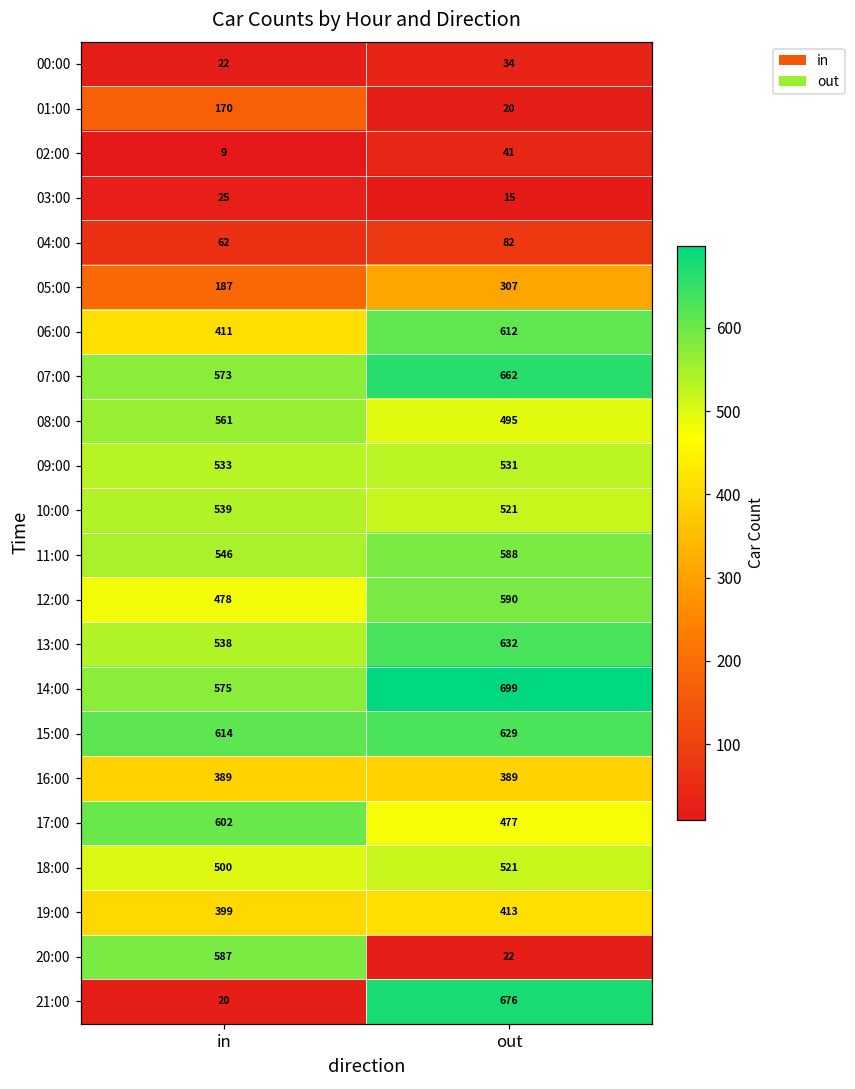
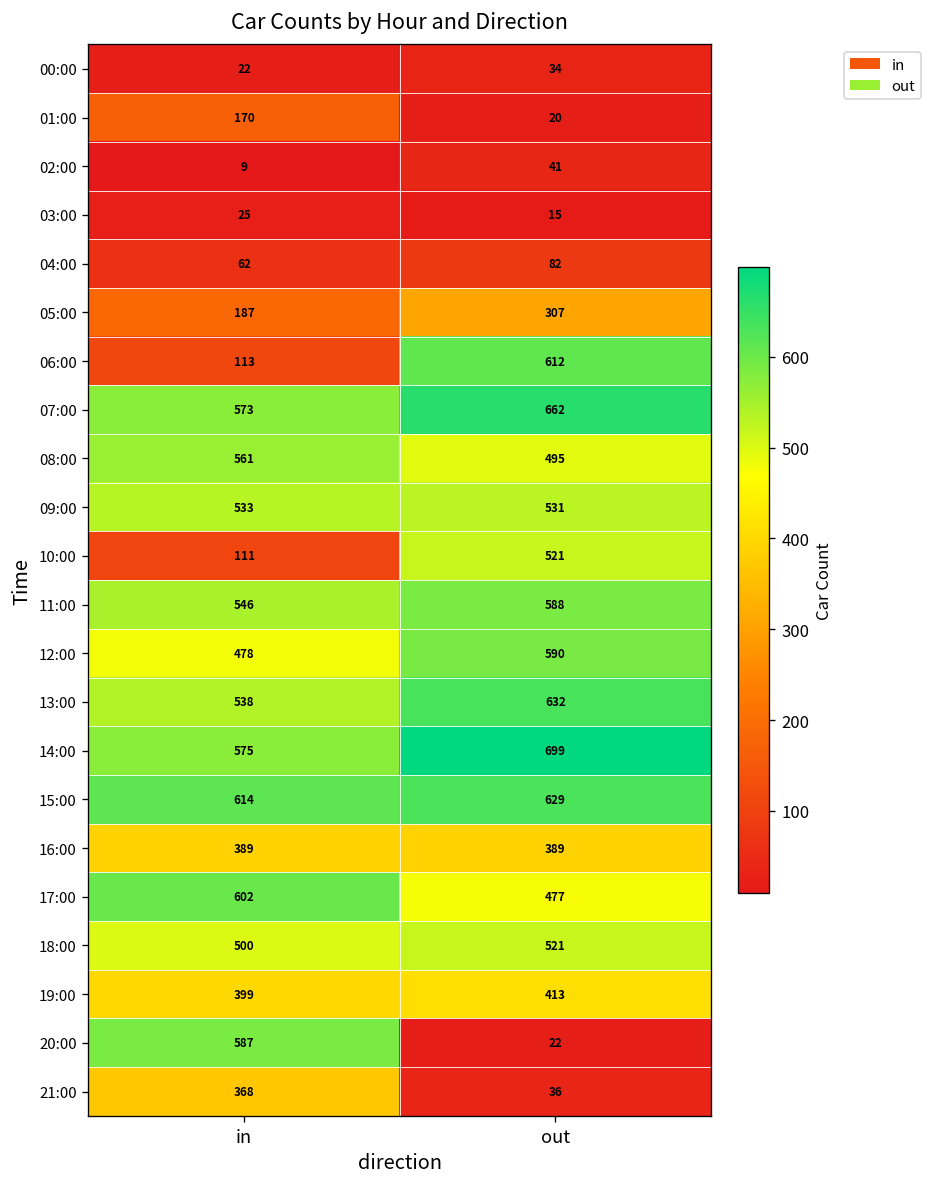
  {
    "00:00": {
      "in": 22,
      "out": 34
    },
    "01:00": {
      "in": 170,
      "out": 20
    },
    "02:00": {
      "in": 9,
      "out": 41
    },
    "03:00": {
      "in": 25,
      "out": 15
    },
    "04:00": {
      "in": 62,
      "out": 82
    },
    "05:00": {
      "in": 187,
      "out": 307
    },
    "06:00": {
-     "in": 411,
+     "in": 113,
      "out": 612
    },
    "07:00": {
      "in": 573,
      "out": 662
    },
    "08:00": {
      "in": 561,
      "out": 495
    },
    "09:00": {
      "in": 533,
      "out": 531
    },
    "10:00": {
-     "in": 539,
+     "in": 111,
      "out": 521
    },
    "11:00": {
      "in": 546,
      "out": 588
    },
    "12:00": {
      "in": 478,
      "out": 590
    },
    "13:00": {
      "in": 538,
      "out": 632
    },
    "14:00": {
      "in": 575,
      "out": 699
    },
    "15:00": {
      "in": 614,
      "out": 629
    },
    "16:00": {
      "in": 389,
      "out": 389
    },
    "17:00": {
      "in": 602,
      "out": 477
    },
    "18:00": {
      "in": 500,
      "out": 521
    },
    "19:00": {
      "in": 399,
      "out": 413
    },
    "20:00": {
      "in": 587,
      "out": 22
    },
    "21:00": {
-     "in": 20,
-     "out": 676
+     "in": 368,
+     "out": 36
    }
  }
